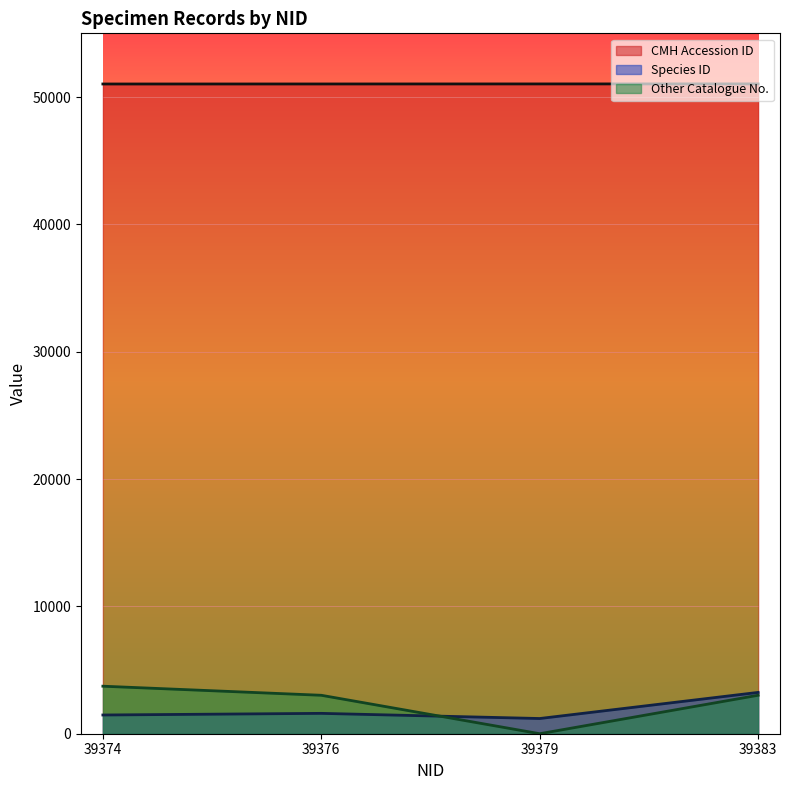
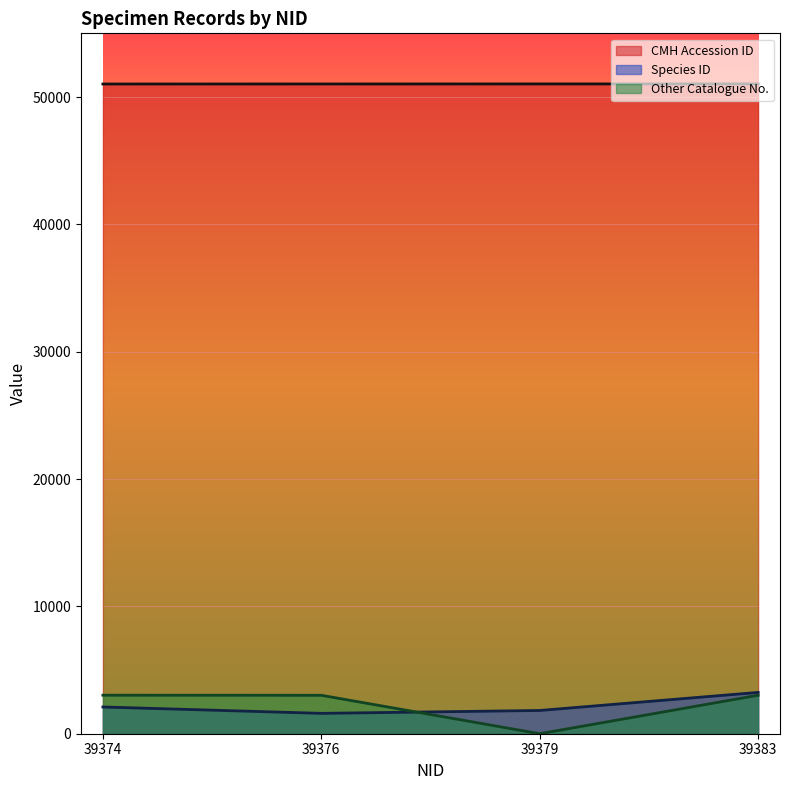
  {
    "CMH Accession ID": {
      "39374": 51000,
      "39376": 51000,
      "39379": 51000
    },
    "Species ID": {
-     "39374": 1500,
+     "39374": 2100,
      "39376": 1600,
-     "39379": 1200,
+     "39379": 1800,
      "39383": 3200
    },
    "Other Catalogue No.": {
-     "39374": 3700,
+     "39374": 3000,
      "39376": 3000,
      "39379": 0,
      "39383": 3000
    }
  }
